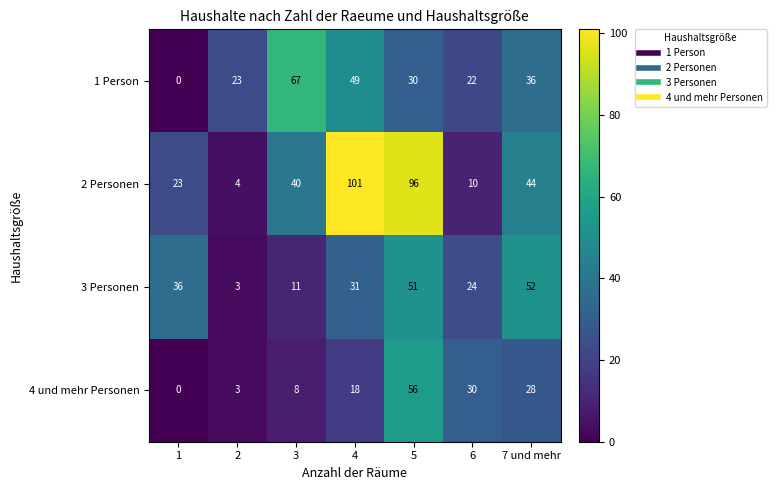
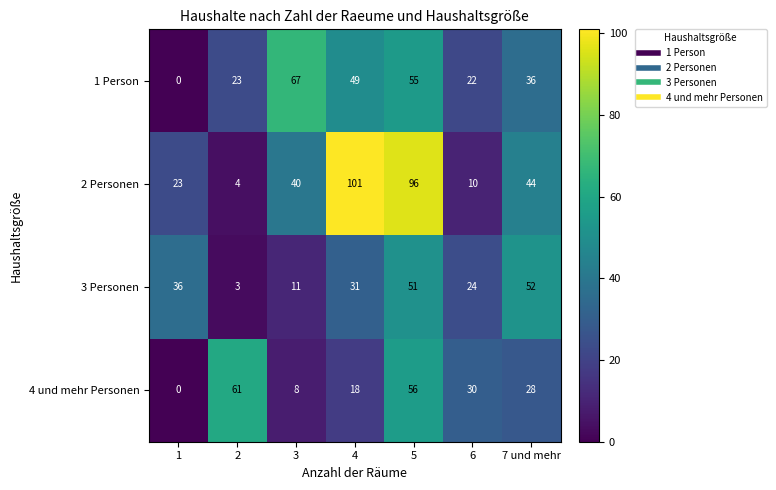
  {
    "1 Person": {
      "1": 0,
      "2": 23,
      "3": 67,
      "4": 49,
-     "5": 30,
+     "5": 55,
      "6": 22,
      "7 und mehr": 36
    },
    "2 Personen": {
      "1": 23,
      "2": 4,
      "3": 40,
      "4": 101,
      "5": 96,
      "6": 10,
      "7 und mehr": 44
    },
    "3 Personen": {
      "1": 36,
      "2": 3,
      "3": 11,
      "4": 31,
      "5": 51,
      "6": 24,
      "7 und mehr": 52
    },
    "4 und mehr Personen": {
      "1": 0,
-     "2": 3,
+     "2": 61,
      "3": 8,
      "4": 18,
      "5": 56,
      "6": 30,
      "7 und mehr": 28
    }
  }
